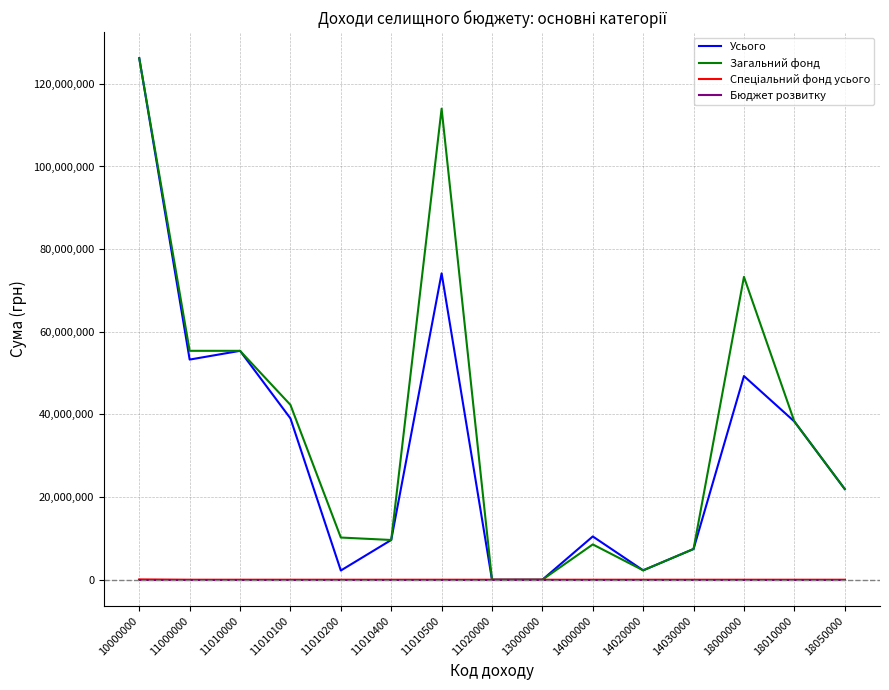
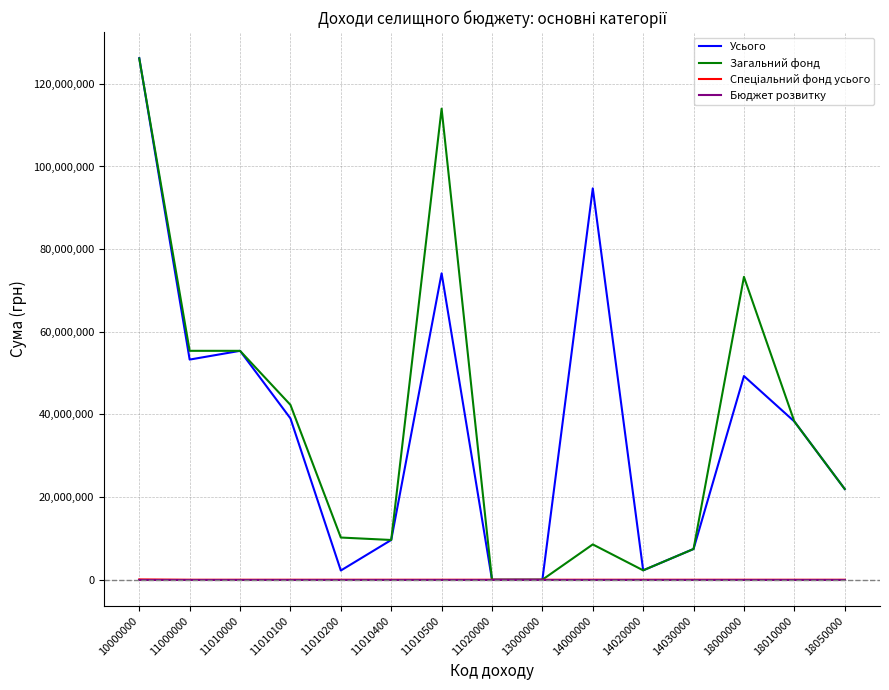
  {
    "Усього": {
      "11000000": "53,000,000",
      "11010100": "39,000,000",
      "11010200": "2,000,000",
      "11010500": "74,000,000",
-     "14000000": "10,000,000",
+     "14000000": "95,000,000",
      "18000000": "49,000,000"
    },
    "Загальний фонд": {
      "11000000": "55,000,000",
      "11010100": "42,000,000",
      "11010200": "10,000,000",
      "11010500": "114,000,000",
      "14000000": "9,000,000",
      "18000000": "73,000,000"
    }
  }
